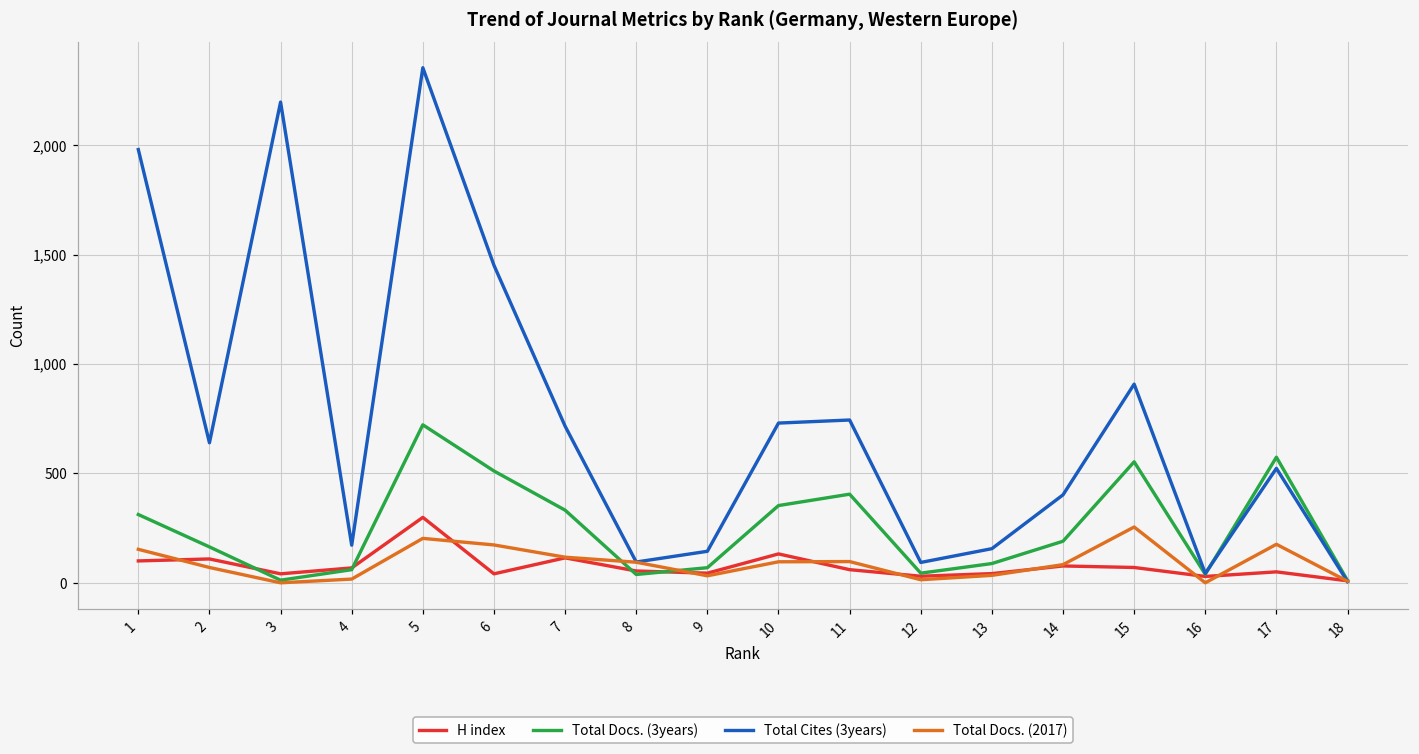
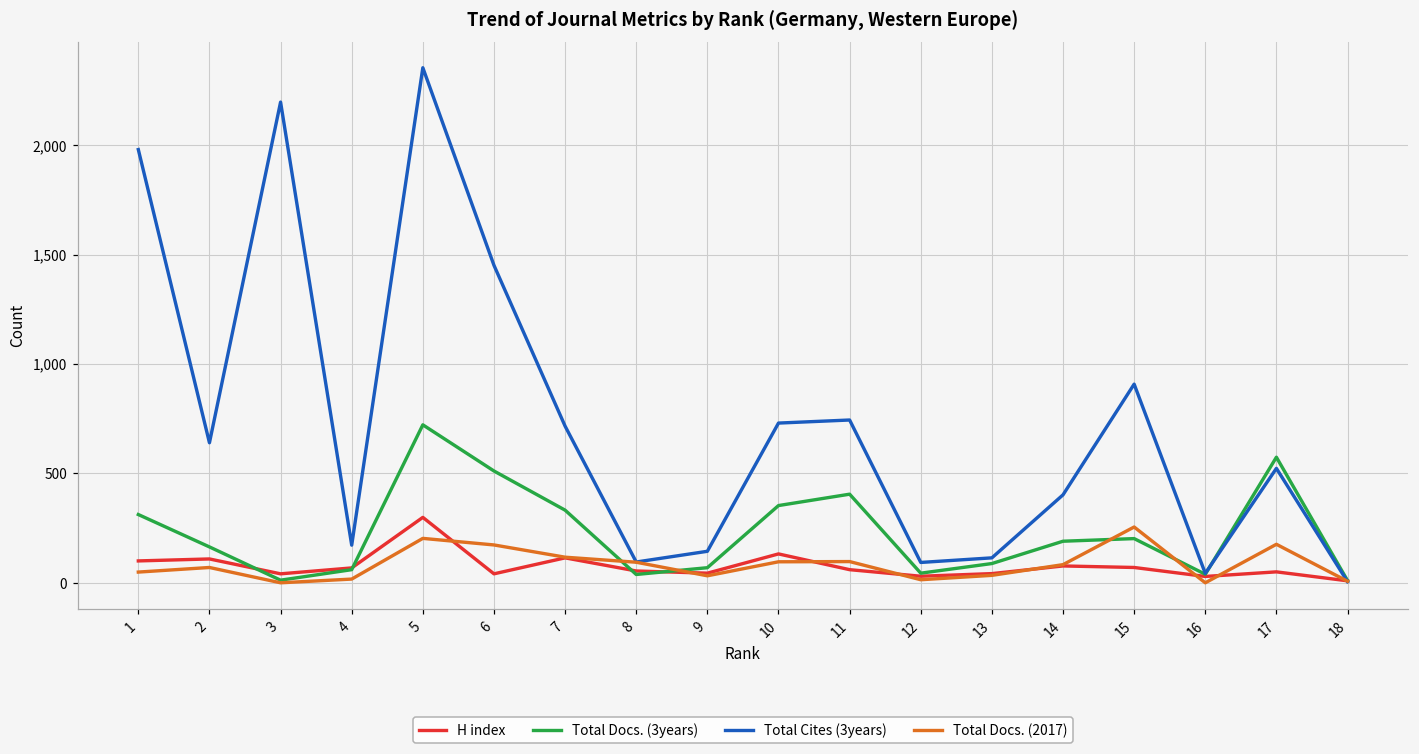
  {
    "H index": {
      "1": "100",
      "2": "110",
      "3": "40",
      "5": "300",
      "6": "40",
      "8": "50",
      "10": "130",
      "11": "60",
      "12": "30",
      "15": "70",
      "17": "50"
    },
    "Total Docs. (3years)": {
      "1": "310",
      "2": "160",
      "5": "720",
      "6": "510",
      "7": "330",
      "8": "40",
      "9": "70",
      "10": "350",
      "11": "410",
      "12": "40",
      "13": "90",
      "14": "190",
-     "15": "550",
+     "15": "200",
      "17": "570"
    },
    "Total Cites (3years)": {
      "1": "1,980",
      "2": "640",
      "3": "2,200",
      "4": "170",
      "5": "2,350",
      "6": "1,450",
      "7": "720",
      "9": "140",
      "10": "730",
      "11": "740",
      "12": "90",
-     "13": "160",
+     "13": "110",
      "14": "400",
      "15": "910",
      "17": "520"
    },
    "Total Docs. (2017)": {
-     "1": "150",
+     "1": "50",
      "2": "70",
      "4": "20",
      "5": "200",
      "6": "170",
      "10": "100",
      "11": "100",
      "12": "10",
      "15": "260",
      "16": "0",
      "17": "180"
    }
  }
